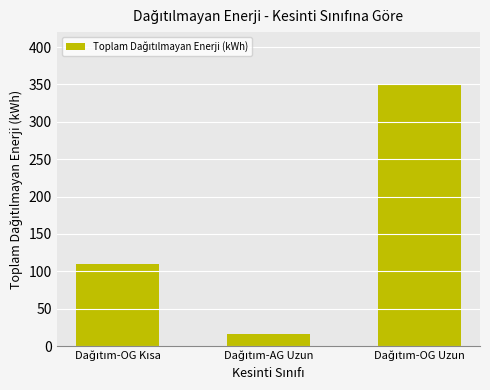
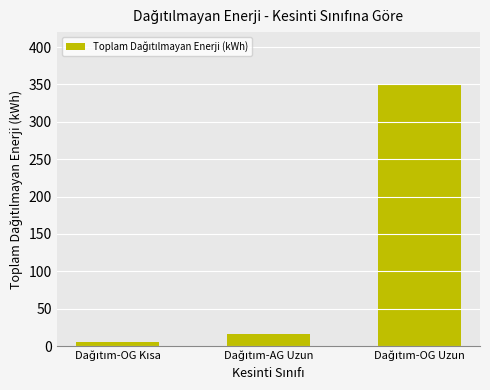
  {
-   "Dağıtım-OG Kısa": 110,
+   "Dağıtım-OG Kısa": 10,
    "Dağıtım-AG Uzun": 20,
    "Dağıtım-OG Uzun": 350
  }
